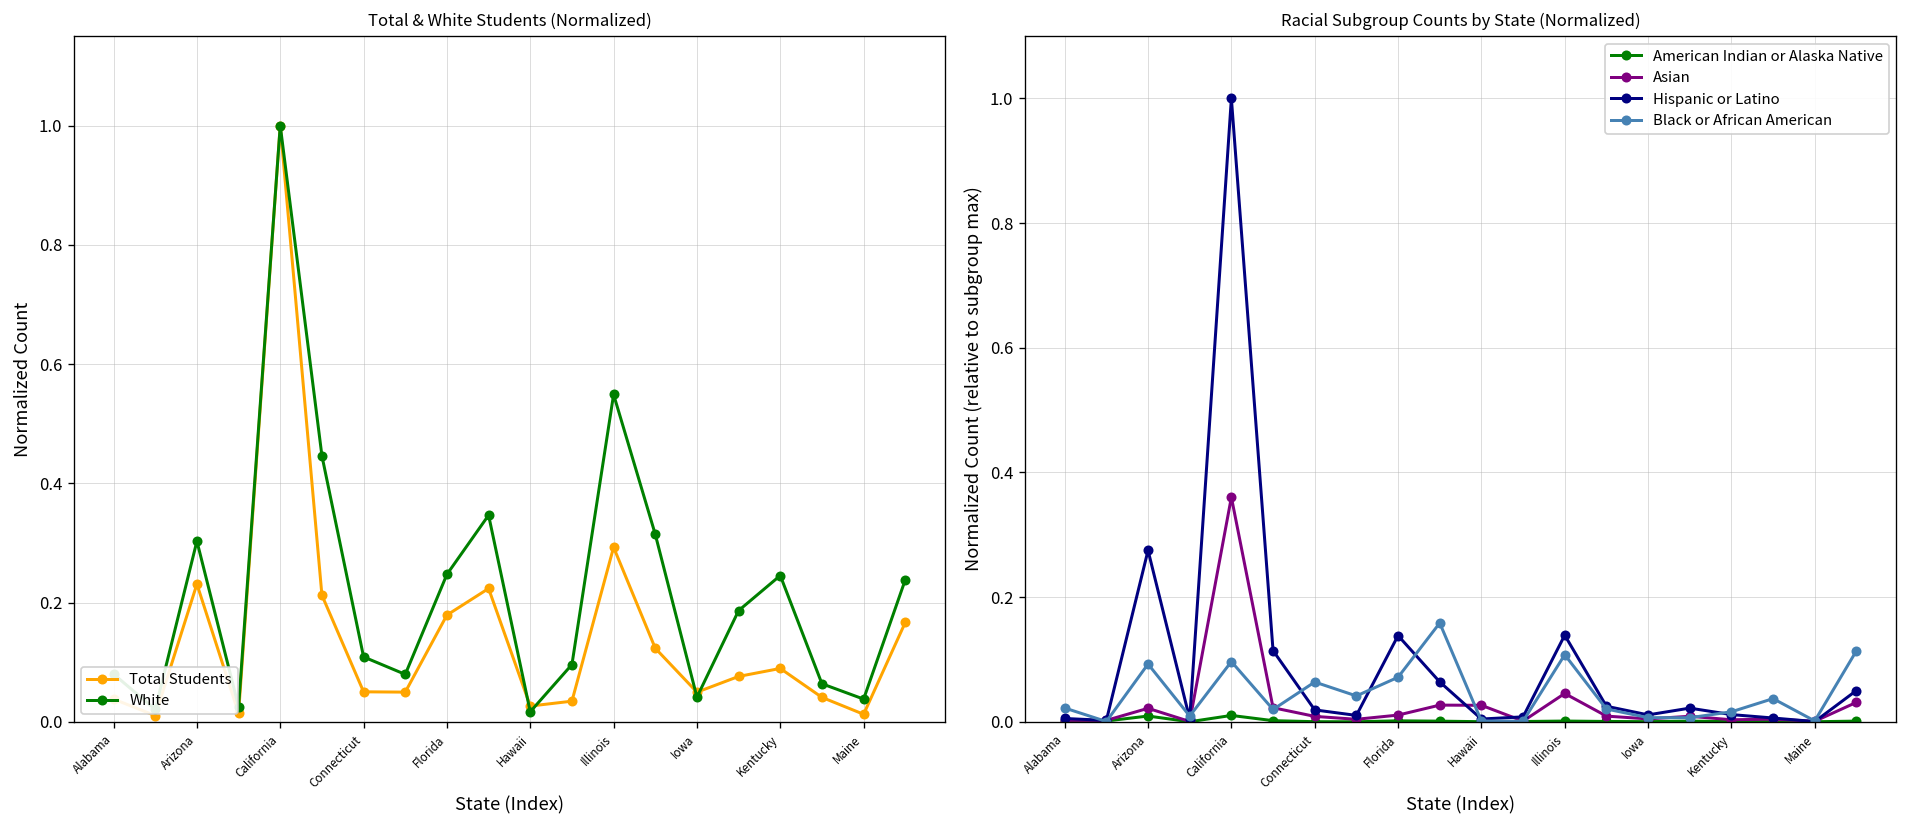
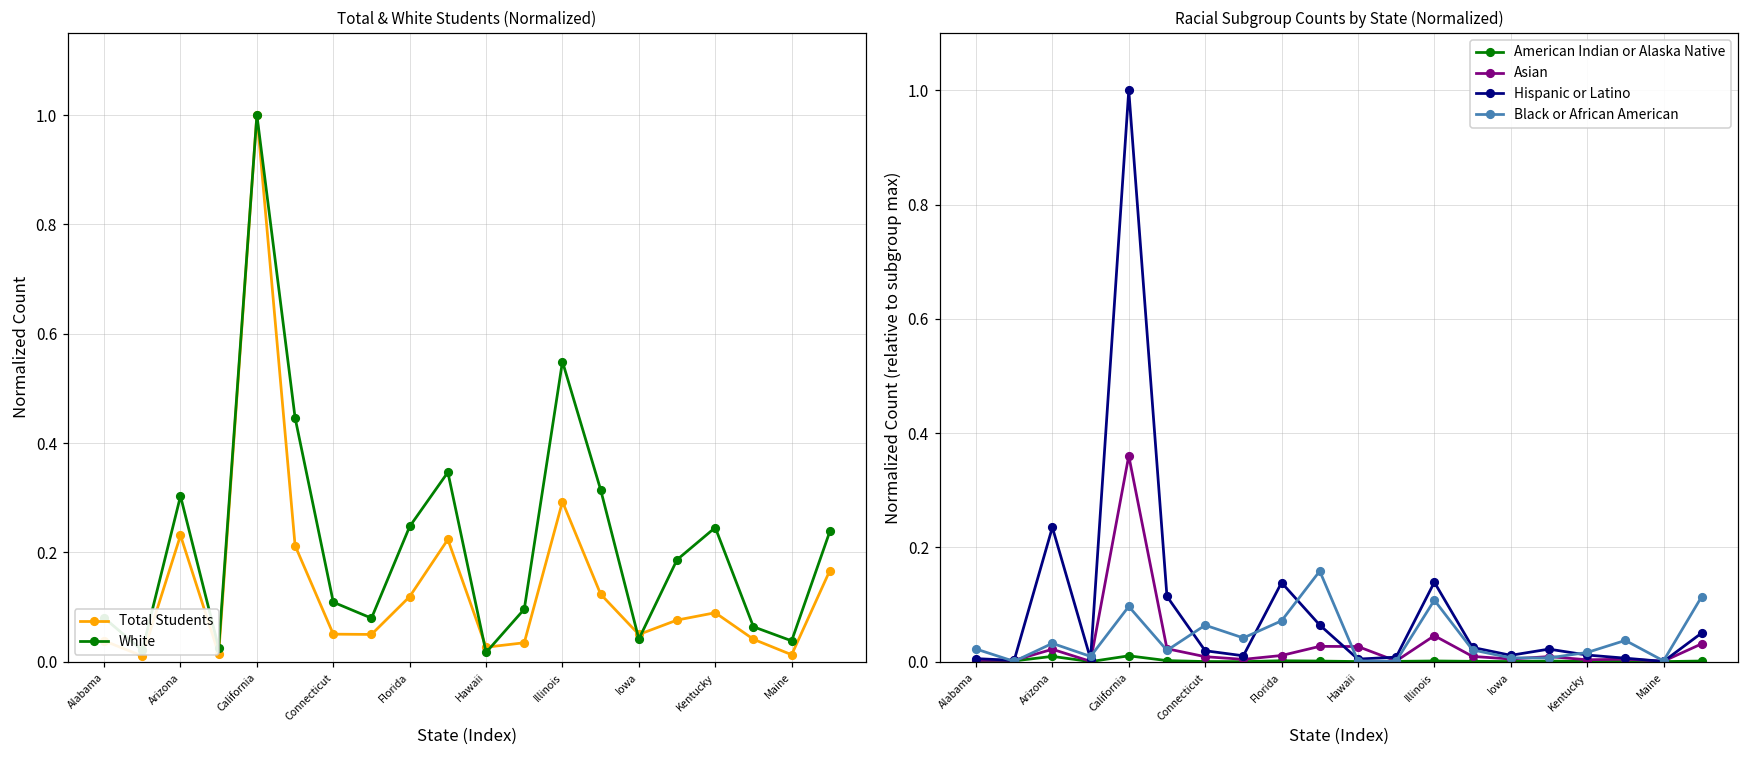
  {
    "Total & White Students (Normalized)": {
      "Total Students": {
        "Arizona": 0.23,
        "Connecticut": 0.05,
-       "Florida": 0.18,
+       "Florida": 0.12,
        "Hawaii": 0.03,
        "Illinois": 0.29,
        "Iowa": 0.05,
        "Kentucky": 0.09,
        "Maine": 0.01
      },
      "White": {
        "Arizona": 0.30,
        "Connecticut": 0.11,
        "Florida": 0.25,
        "Hawaii": 0.02,
        "Illinois": 0.55,
        "Iowa": 0.04,
        "Kentucky": 0.25,
        "Maine": 0.04
      }
    },
    "Racial Subgroup Counts by State (Normalized)": {
      "American Indian or Alaska Native": {
        "Arizona": 0.01,
        "California": 0.01,
        "Connecticut": 0.00,
        "Florida": 0.00,
        "Illinois": 0.00
      },
      "Asian": {
        "Arizona": 0.02,
        "California": 0.36,
        "Connecticut": 0.01,
        "Florida": 0.01,
        "Hawaii": 0.03,
        "Illinois": 0.05
      },
      "Hispanic or Latino": {
-       "Arizona": 0.27,
+       "Arizona": 0.24,
        "California": 1.00,
        "Connecticut": 0.02,
        "Florida": 0.14,
        "Illinois": 0.14
      },
      "Black or African American": {
        "Alabama": 0.02,
-       "Arizona": 0.09,
+       "Arizona": 0.03,
        "California": 0.10,
        "Connecticut": 0.06,
        "Florida": 0.07,
        "Illinois": 0.11
      }
    }
  }
